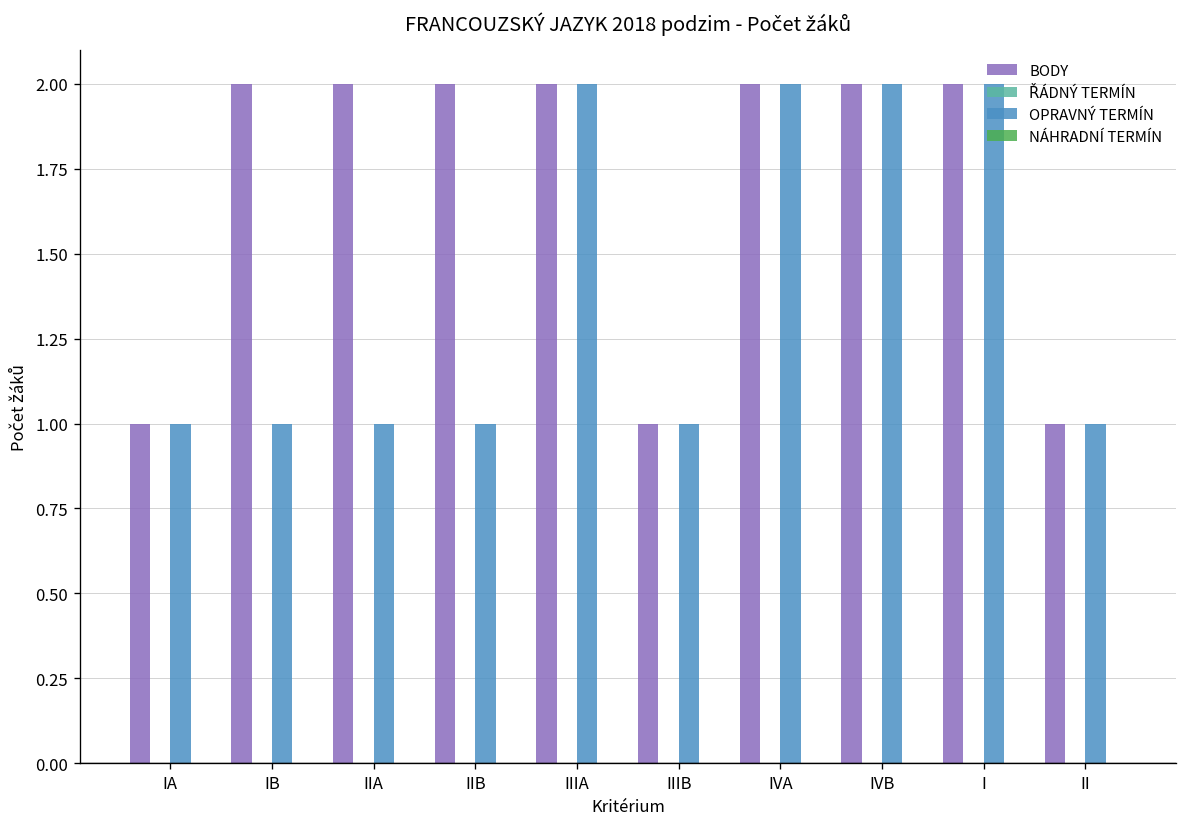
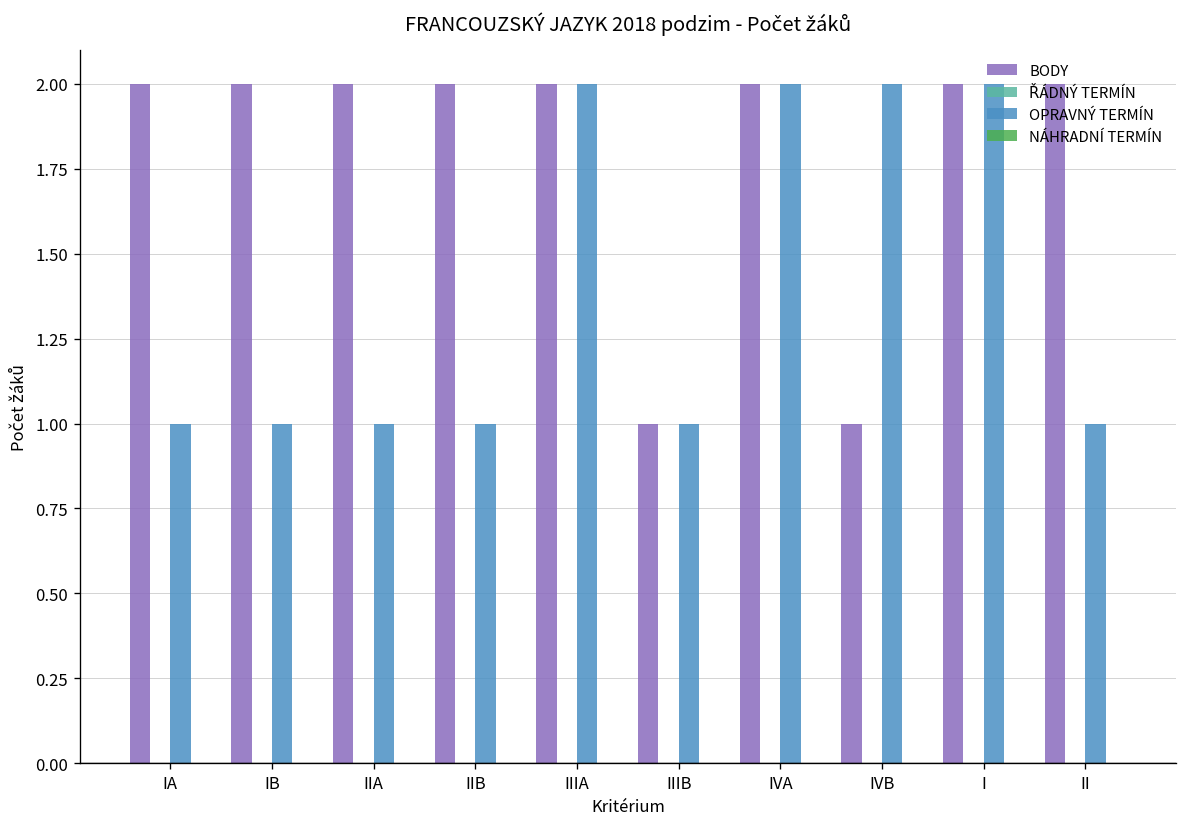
  {
    "BODY": {
-     "IA": 1,
+     "IA": 2,
      "IB": 2,
      "IIA": 2,
      "IIB": 2,
      "IIIA": 2,
      "IIIB": 1,
      "IVA": 2,
-     "IVB": 2,
+     "IVB": 1,
      "I": 2,
-     "II": 1
+     "II": 2
    },
    "NÁHRADNÍ TERMÍN": {
      "IA": 0,
      "IB": 0,
      "IIA": 0,
      "IIB": 0,
      "IIIA": 0,
      "IIIB": 0,
      "IVA": 0,
      "IVB": 0,
      "I": 0,
      "II": 0
    }
  }
